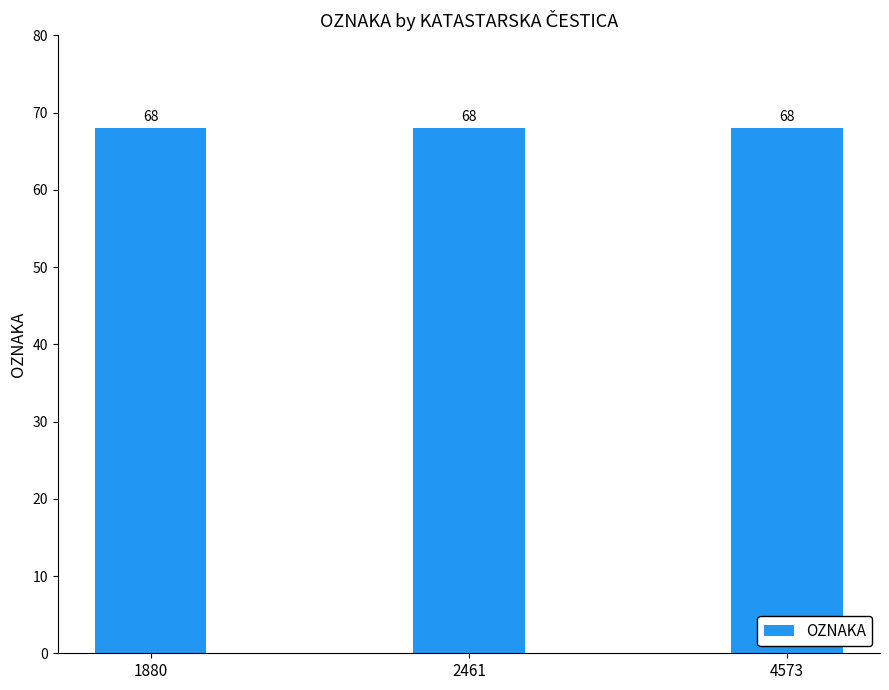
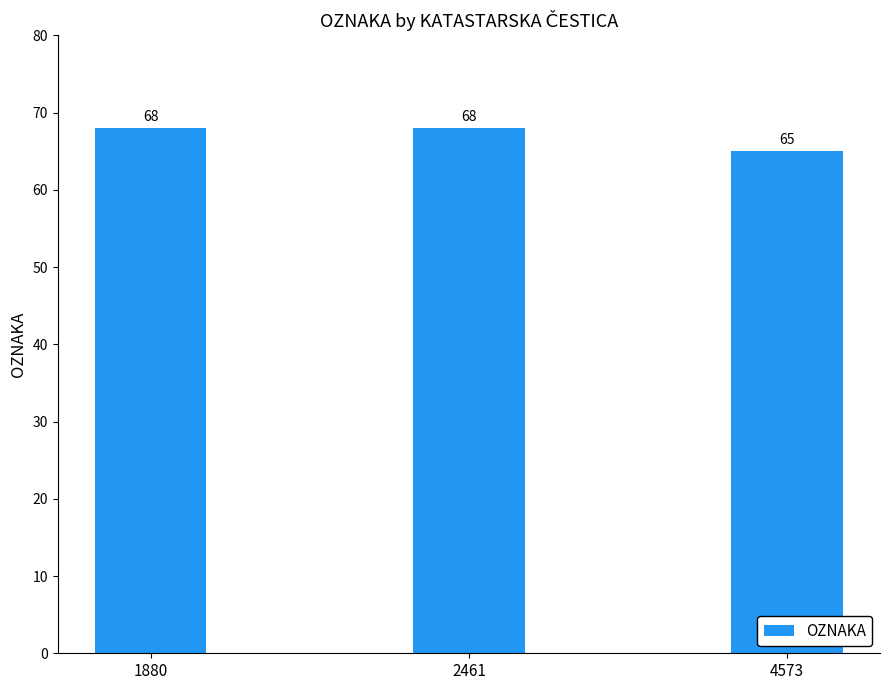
  {
    "1880": 68,
    "2461": 68,
-   "4573": 68
+   "4573": 65
  }
